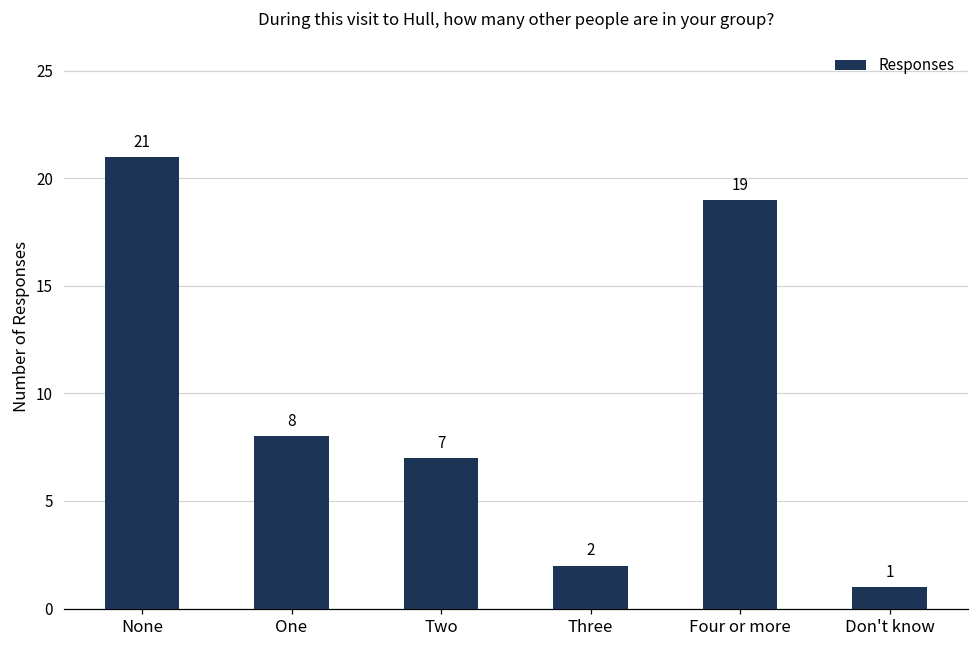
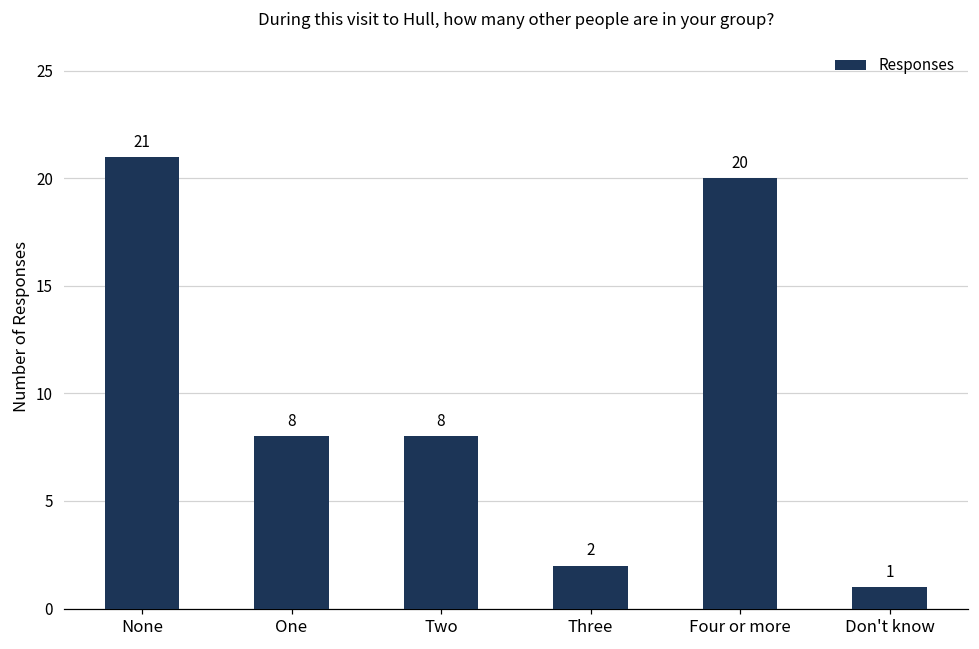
  {
    "None": 21,
    "One": 8,
-   "Two": 7,
+   "Two": 8,
    "Three": 2,
-   "Four or more": 19,
+   "Four or more": 20,
    "Don't know": 1
  }
